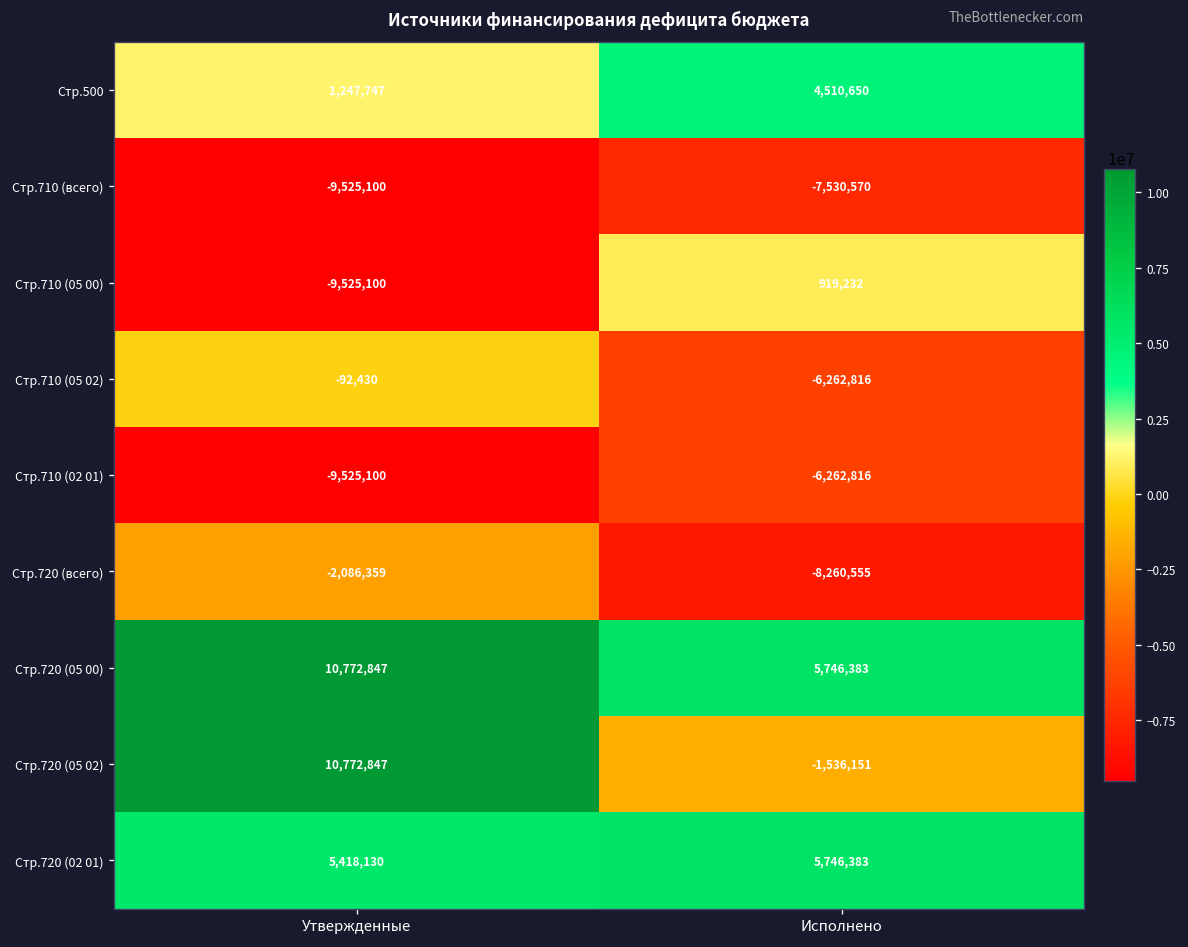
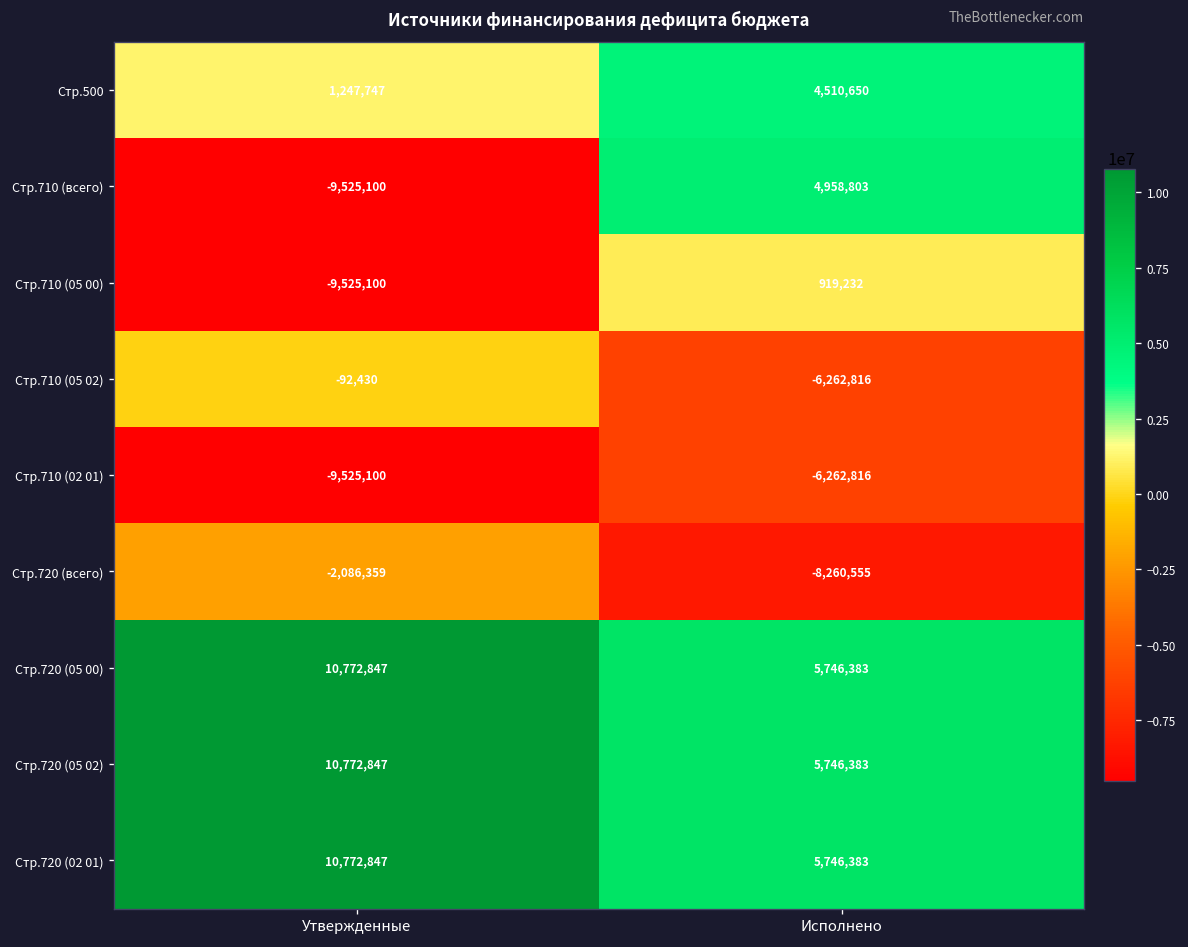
  {
    "Стр.500": {
      "Утвержденные": "1,247,747",
      "Исполнено": "4,510,650"
    },
    "Стр.710 (всего)": {
      "Утвержденные": "-9,525,100",
-     "Исполнено": "-7,530,570"
+     "Исполнено": "4,958,803"
    },
    "Стр.710 (05 00)": {
      "Утвержденные": "-9,525,100",
      "Исполнено": "919,232"
    },
    "Стр.710 (05 02)": {
      "Утвержденные": "-92,430",
      "Исполнено": "-6,262,816"
    },
    "Стр.710 (02 01)": {
      "Утвержденные": "-9,525,100",
      "Исполнено": "-6,262,816"
    },
    "Стр.720 (всего)": {
      "Утвержденные": "-2,086,359",
      "Исполнено": "-8,260,555"
    },
    "Стр.720 (05 00)": {
      "Утвержденные": "10,772,847",
      "Исполнено": "5,746,383"
    },
    "Стр.720 (05 02)": {
      "Утвержденные": "10,772,847",
-     "Исполнено": "-1,536,151"
+     "Исполнено": "5,746,383"
    },
    "Стр.720 (02 01)": {
-     "Утвержденные": "5,418,130",
+     "Утвержденные": "10,772,847",
      "Исполнено": "5,746,383"
    }
  }
